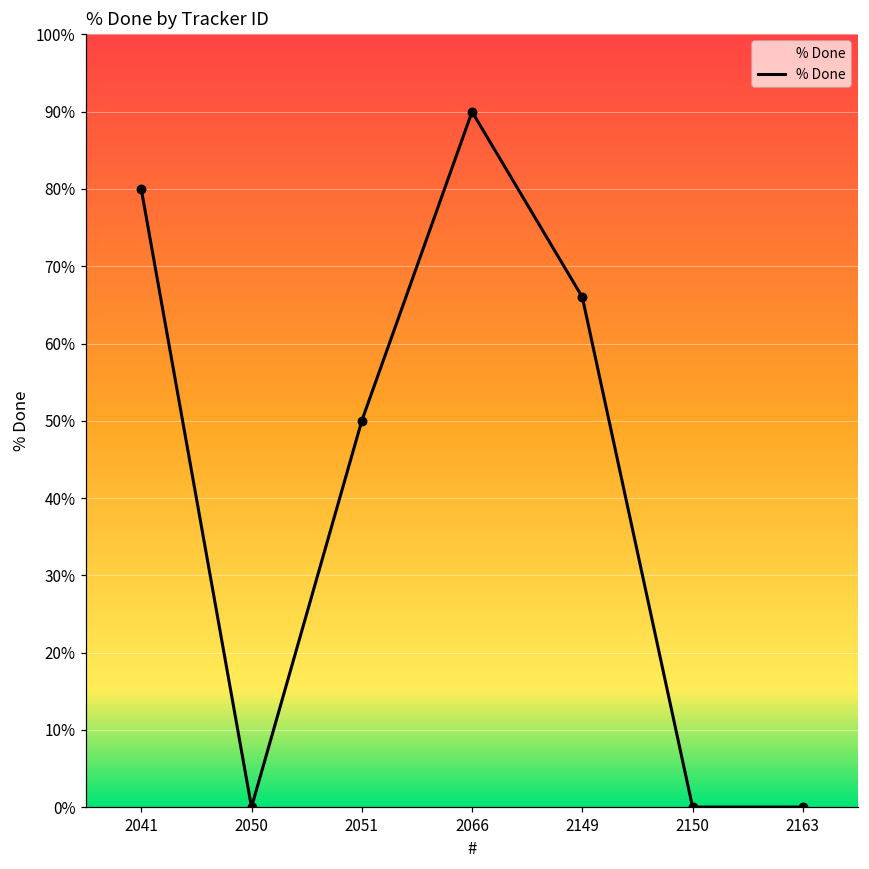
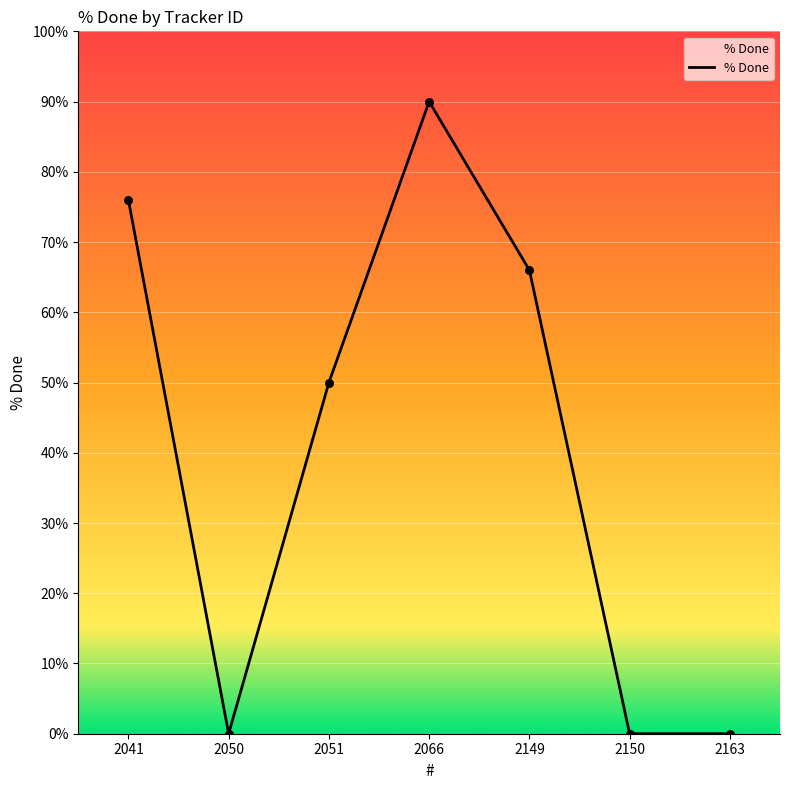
  {
-   "2041": "80%",
+   "2041": "76%",
    "2050": "0%",
    "2051": "50%",
    "2066": "90%",
    "2149": "66%",
    "2150": "0%",
    "2163": "0%"
  }
